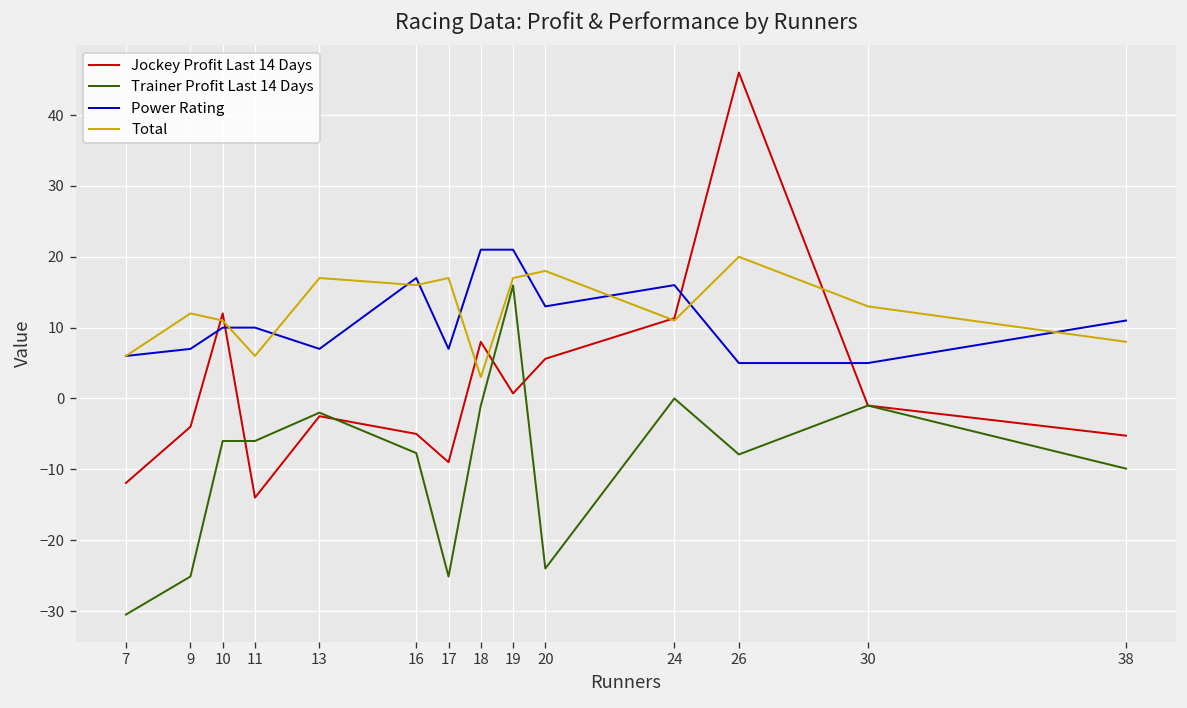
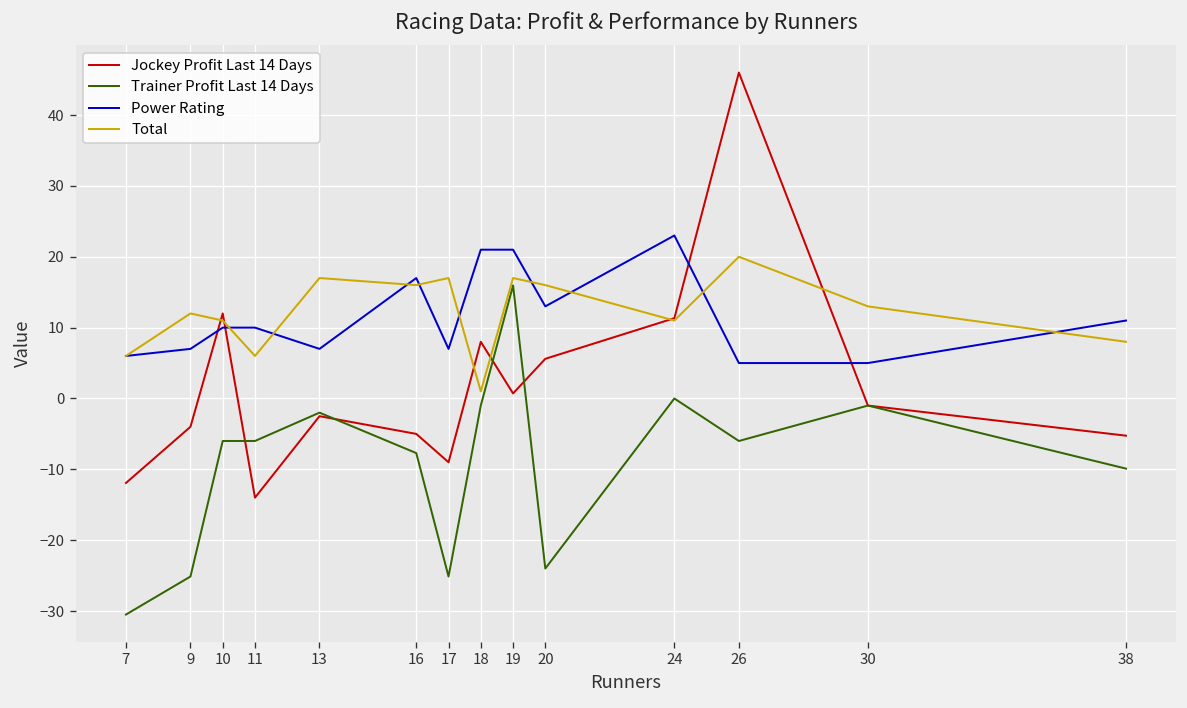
  {
    "Jockey Profit Last 14 Days": {
      "7": -12,
      "9": -4,
      "10": 12,
      "11": -14,
      "13": -3,
      "16": -5,
      "17": -9,
      "18": 8,
      "19": 1,
      "20": 6,
      "26": 46,
      "38": -5
    },
    "Trainer Profit Last 14 Days": {
      "7": -31,
      "9": -25,
      "10": -6,
      "11": -6,
      "13": -2,
      "16": -8,
      "17": -25,
      "18": -1,
      "19": 16,
      "20": -24,
      "24": 0,
-     "26": -8,
+     "26": -6,
      "38": -10
    },
    "Power Rating": {
      "9": 7,
      "10": 10,
      "11": 10,
      "13": 7,
      "16": 17,
      "17": 7,
      "18": 21,
      "19": 21,
      "20": 13,
-     "24": 16,
+     "24": 23,
      "26": 5,
      "30": 5,
      "38": 11
    },
    "Total": {
      "9": 12,
      "10": 11,
      "11": 6,
      "13": 17,
      "16": 16,
      "17": 17,
-     "18": 3,
+     "18": 1,
      "19": 17,
-     "20": 18,
+     "20": 16,
      "26": 20,
      "30": 13,
      "38": 8
    }
  }
